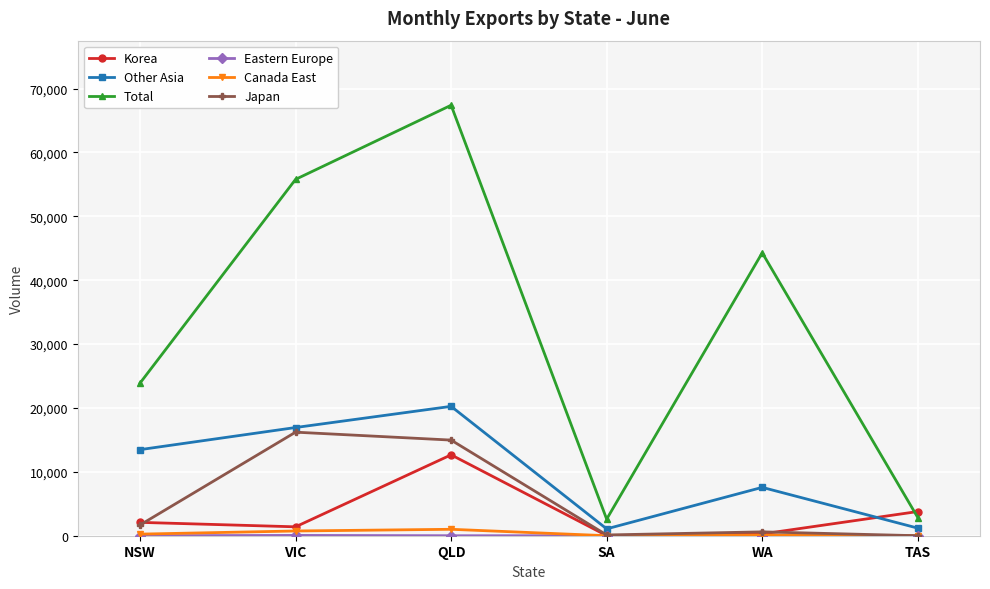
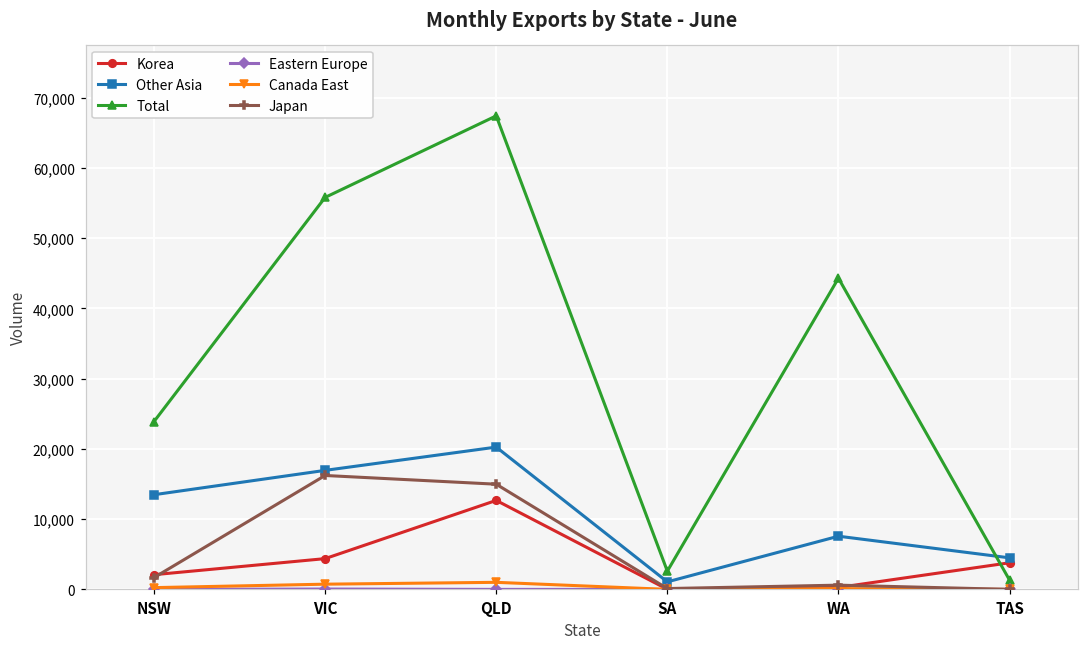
  {
    "Korea": {
      "NSW": "2,000",
-     "VIC": "1,000",
+     "VIC": "4,000",
      "QLD": "13,000",
      "TAS": "4,000"
    },
    "Other Asia": {
      "NSW": "13,000",
      "VIC": "17,000",
      "QLD": "20,000",
      "SA": "1,000",
      "WA": "8,000",
-     "TAS": "1,000"
+     "TAS": "4,000"
    },
    "Total": {
      "NSW": "24,000",
      "VIC": "56,000",
      "QLD": "67,000",
      "SA": "3,000",
      "WA": "44,000",
-     "TAS": "3,000"
+     "TAS": "1,000"
    },
    "Eastern Europe": {
      "VIC": "0",
      "QLD": "0"
    },
    "Canada East": {
      "VIC": "1,000",
      "QLD": "1,000"
    },
    "Japan": {
      "NSW": "2,000",
      "VIC": "16,000",
      "QLD": "15,000"
    }
  }
